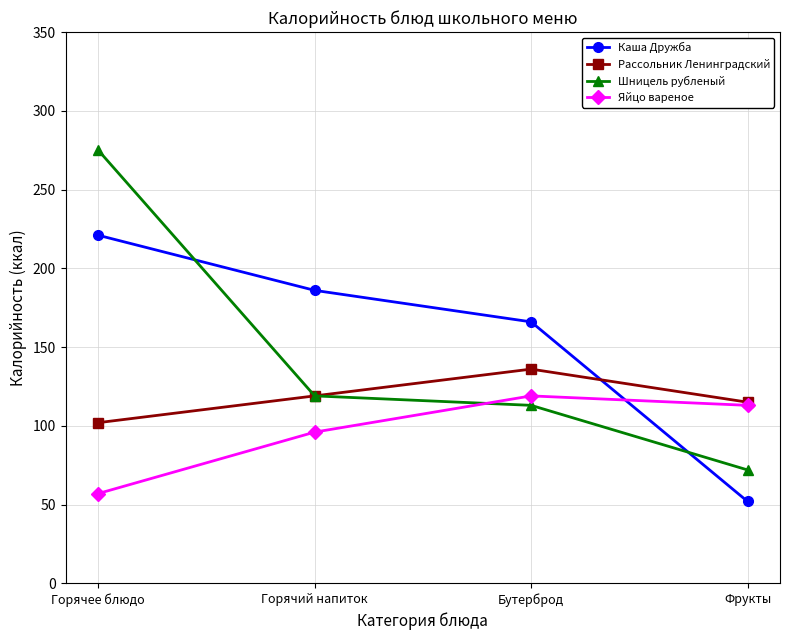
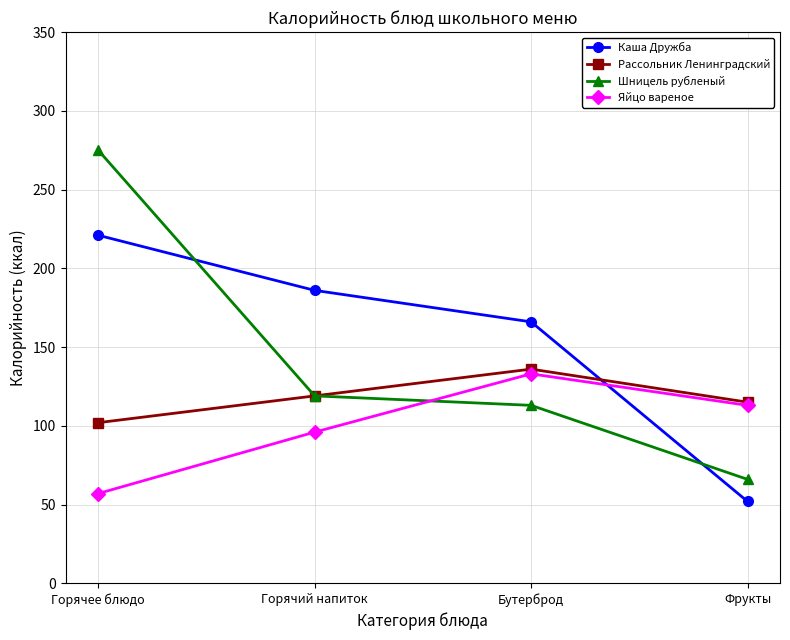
  {
    "Каша Дружба": {
      "Горячее блюдо": 221,
      "Горячий напиток": 186,
      "Бутерброд": 166,
      "Фрукты": 52
    },
    "Рассольник Ленинградский": {
      "Горячее блюдо": 102,
      "Бутерброд": 136,
      "Фрукты": 115
    },
    "Шницель рубленый": {
      "Горячее блюдо": 275,
      "Бутерброд": 113,
-     "Фрукты": 72
+     "Фрукты": 66
    },
    "Яйцо вареное": {
      "Горячее блюдо": 57,
      "Горячий напиток": 96,
-     "Бутерброд": 119,
+     "Бутерброд": 133,
      "Фрукты": 113
    }
  }
